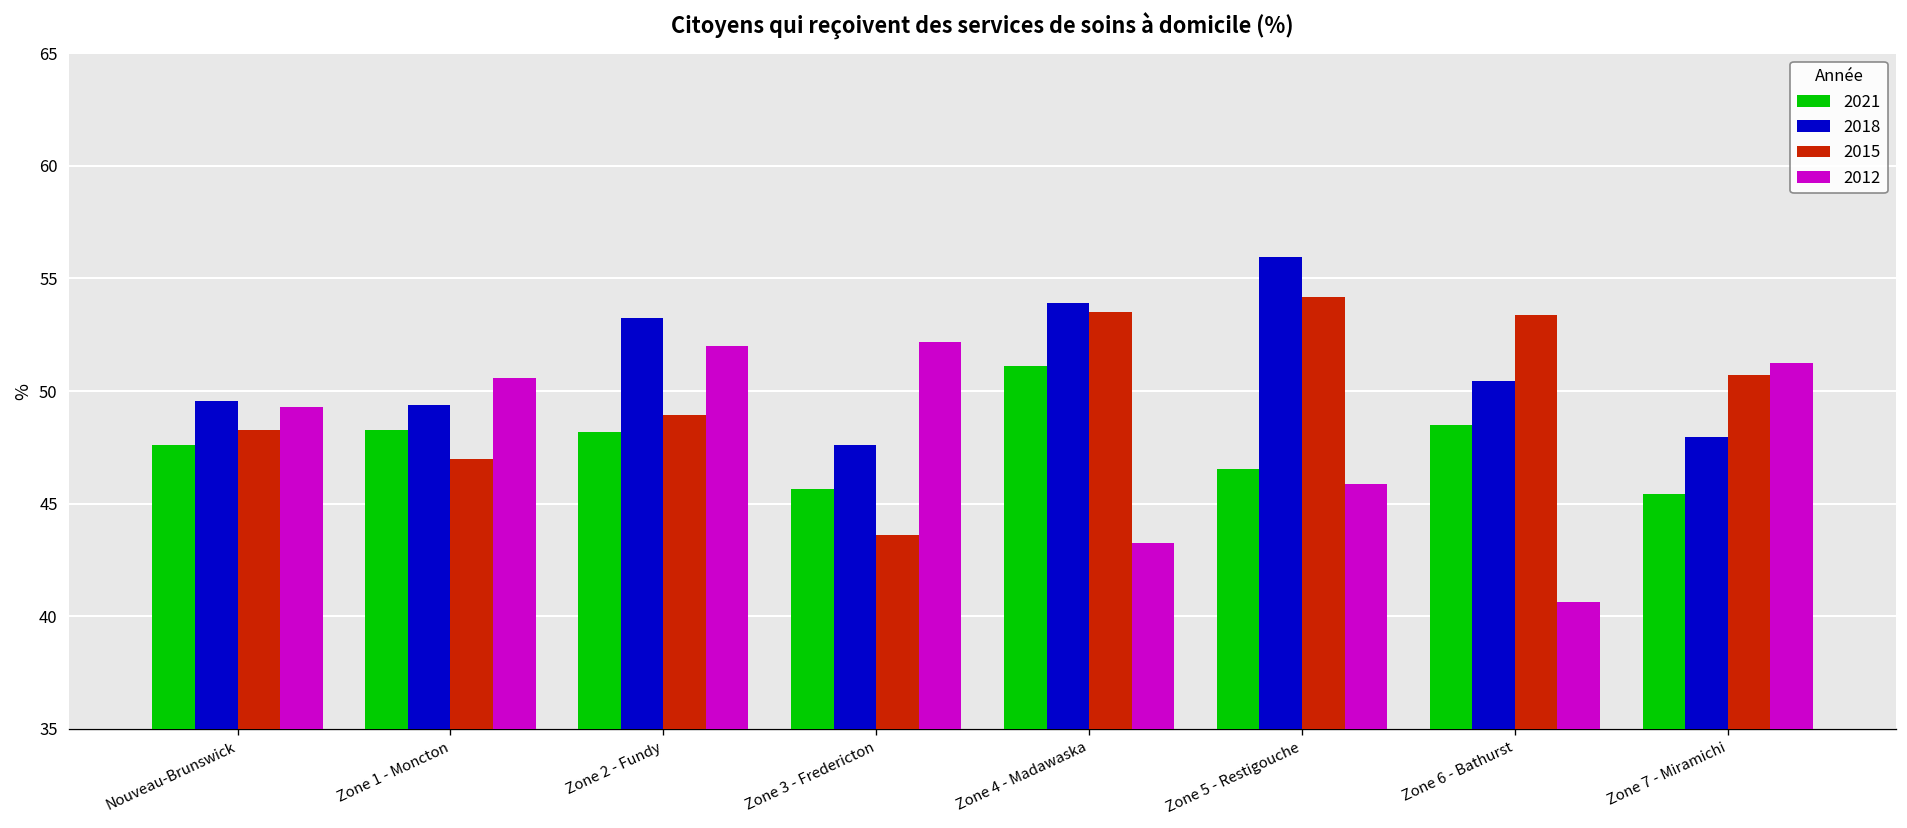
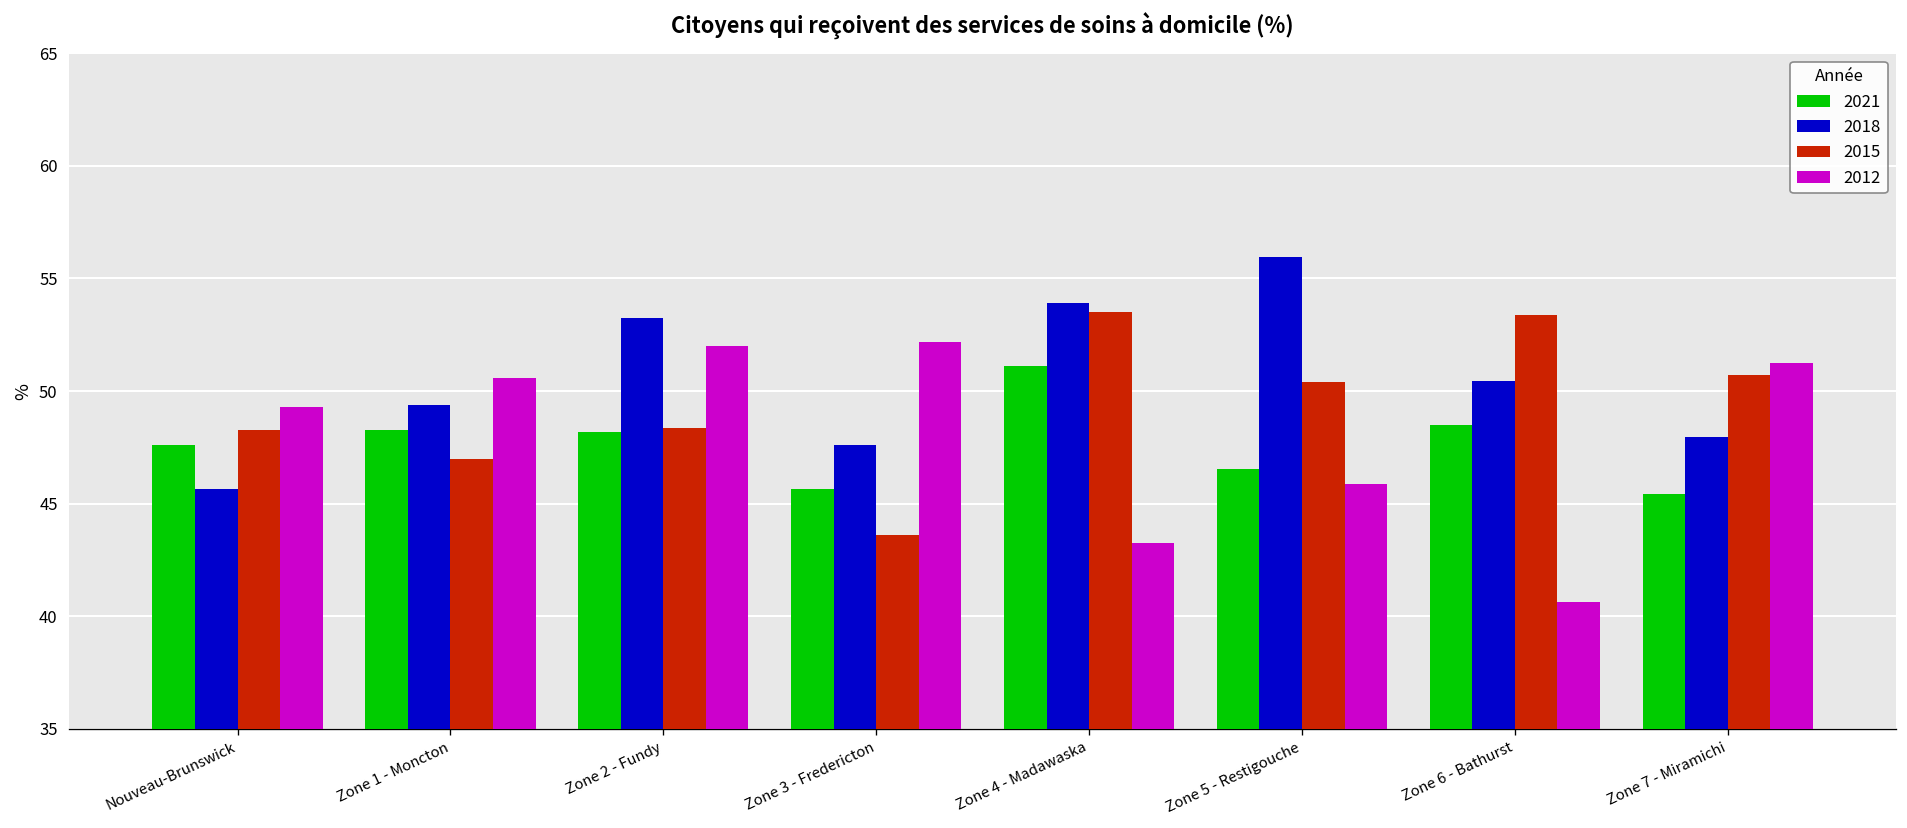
  {
    "2021": {
      "Nouveau-Brunswick": 47.6,
      "Zone 1 - Moncton": 48.3,
      "Zone 2 - Fundy": 48.2,
      "Zone 3 - Fredericton": 45.7,
      "Zone 4 - Madawaska": 51.1,
      "Zone 5 - Restigouche": 46.6,
      "Zone 6 - Bathurst": 48.5,
      "Zone 7 - Miramichi": 45.4
    },
    "2018": {
-     "Nouveau-Brunswick": 49.6,
+     "Nouveau-Brunswick": 45.7,
      "Zone 1 - Moncton": 49.4,
      "Zone 2 - Fundy": 53.2,
      "Zone 3 - Fredericton": 47.6,
      "Zone 4 - Madawaska": 53.9,
      "Zone 5 - Restigouche": 56.0,
      "Zone 6 - Bathurst": 50.4,
      "Zone 7 - Miramichi": 48.0
    },
    "2015": {
      "Nouveau-Brunswick": 48.3,
      "Zone 1 - Moncton": 47.0,
-     "Zone 2 - Fundy": 49.0,
+     "Zone 2 - Fundy": 48.3,
      "Zone 3 - Fredericton": 43.6,
      "Zone 4 - Madawaska": 53.5,
-     "Zone 5 - Restigouche": 54.2,
+     "Zone 5 - Restigouche": 50.4,
      "Zone 6 - Bathurst": 53.4,
      "Zone 7 - Miramichi": 50.7
    },
    "2012": {
      "Nouveau-Brunswick": 49.3,
      "Zone 1 - Moncton": 50.6,
      "Zone 2 - Fundy": 52.0,
      "Zone 3 - Fredericton": 52.2,
      "Zone 4 - Madawaska": 43.3,
      "Zone 5 - Restigouche": 45.9,
      "Zone 6 - Bathurst": 40.7,
      "Zone 7 - Miramichi": 51.3
    }
  }
